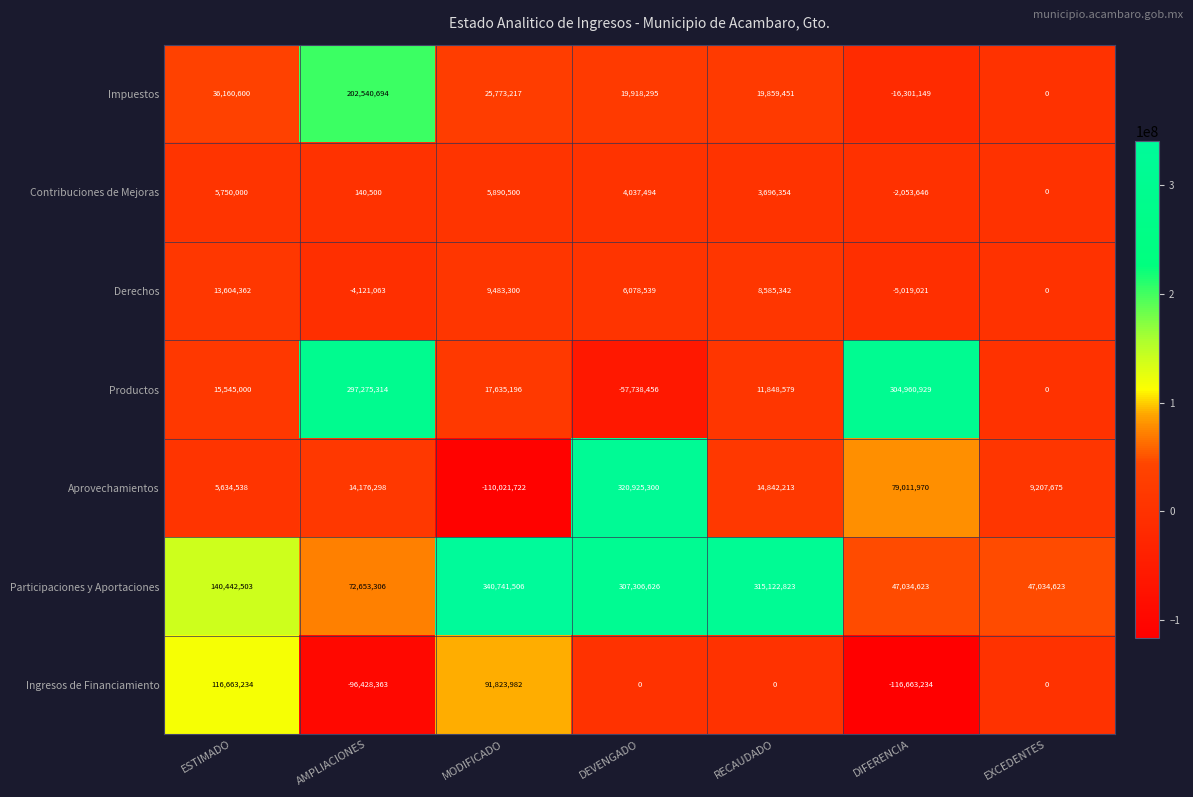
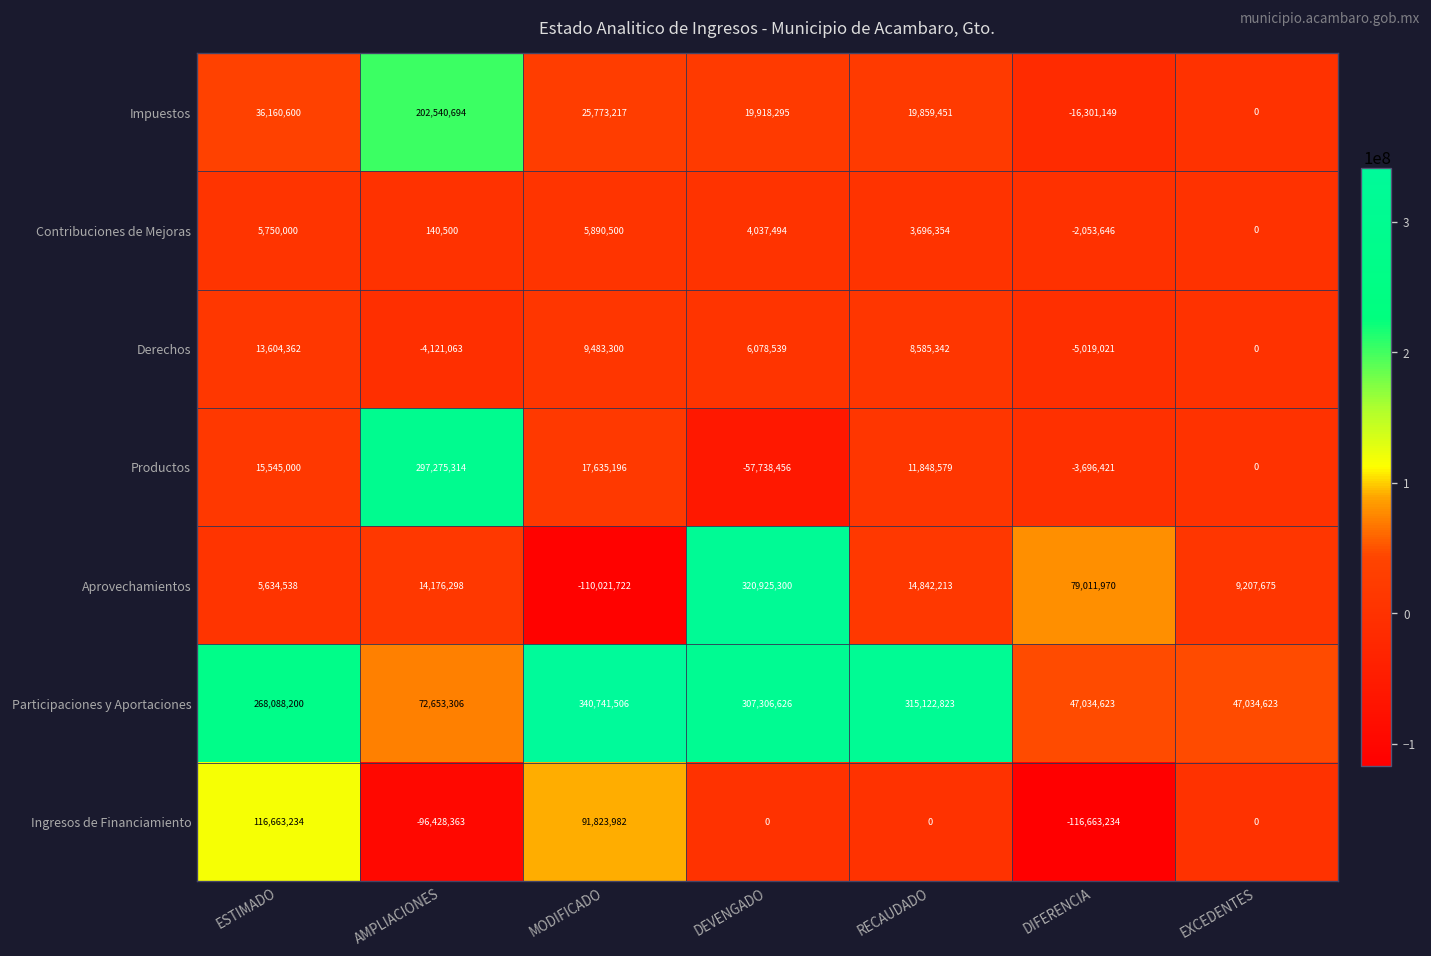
  {
    "Impuestos": {
      "ESTIMADO": "36,160,600",
      "AMPLIACIONES": "202,540,694",
      "MODIFICADO": "25,773,217",
      "DEVENGADO": "19,918,295",
      "RECAUDADO": "19,859,451",
      "DIFERENCIA": "-16,301,149",
      "EXCEDENTES": "0"
    },
    "Contribuciones de Mejoras": {
      "ESTIMADO": "5,750,000",
      "AMPLIACIONES": "140,500",
      "MODIFICADO": "5,890,500",
      "DEVENGADO": "4,037,494",
      "RECAUDADO": "3,696,354",
      "DIFERENCIA": "-2,053,646",
      "EXCEDENTES": "0"
    },
    "Derechos": {
      "ESTIMADO": "13,604,362",
      "AMPLIACIONES": "-4,121,063",
      "MODIFICADO": "9,483,300",
      "DEVENGADO": "6,078,539",
      "RECAUDADO": "8,585,342",
      "DIFERENCIA": "-5,019,021",
      "EXCEDENTES": "0"
    },
    "Productos": {
      "ESTIMADO": "15,545,000",
      "AMPLIACIONES": "297,275,314",
      "MODIFICADO": "17,635,196",
      "DEVENGADO": "-57,738,456",
      "RECAUDADO": "11,848,579",
-     "DIFERENCIA": "304,960,929",
+     "DIFERENCIA": "-3,696,421",
      "EXCEDENTES": "0"
    },
    "Aprovechamientos": {
      "ESTIMADO": "5,634,538",
      "AMPLIACIONES": "14,176,298",
      "MODIFICADO": "-110,021,722",
      "DEVENGADO": "320,925,300",
      "RECAUDADO": "14,842,213",
      "DIFERENCIA": "79,011,970",
      "EXCEDENTES": "9,207,675"
    },
    "Participaciones y Aportaciones": {
-     "ESTIMADO": "140,442,503",
+     "ESTIMADO": "268,088,200",
      "AMPLIACIONES": "72,653,306",
      "MODIFICADO": "340,741,506",
      "DEVENGADO": "307,306,626",
      "RECAUDADO": "315,122,823",
      "DIFERENCIA": "47,034,623",
      "EXCEDENTES": "47,034,623"
    },
    "Ingresos de Financiamiento": {
      "ESTIMADO": "116,663,234",
      "AMPLIACIONES": "-96,428,363",
      "MODIFICADO": "91,823,982",
      "DEVENGADO": "0",
      "RECAUDADO": "0",
      "DIFERENCIA": "-116,663,234",
      "EXCEDENTES": "0"
    }
  }
